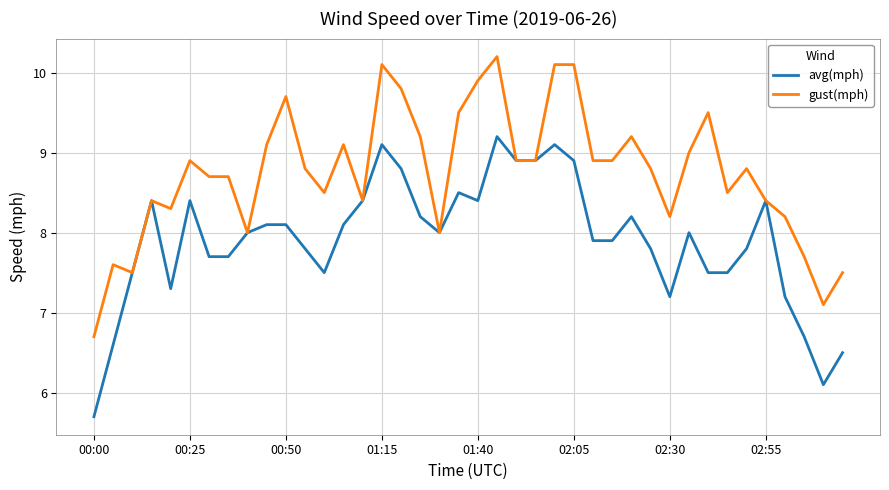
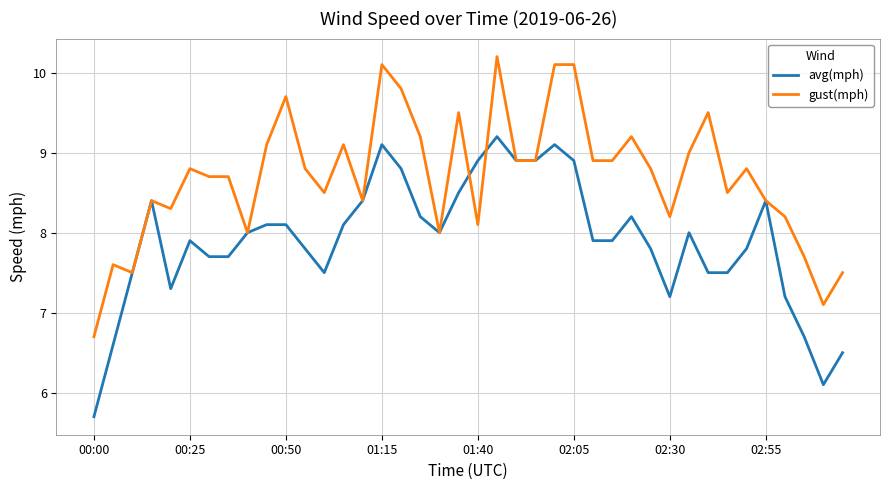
  {
    "avg(mph)": {
      "00:00": 5.7,
-     "00:25": 8.4,
+     "00:25": 7.9,
      "00:50": 8.1,
      "01:15": 9.1,
-     "01:40": 8.4,
+     "01:40": 8.9,
      "02:05": 8.9,
      "02:30": 7.2
    },
    "gust(mph)": {
      "00:00": 6.7,
-     "00:25": 8.9,
+     "00:25": 8.8,
      "00:50": 9.7,
      "01:15": 10.1,
-     "01:40": 9.9,
+     "01:40": 8.1,
      "02:05": 10.1,
      "02:30": 8.2
    }
  }
